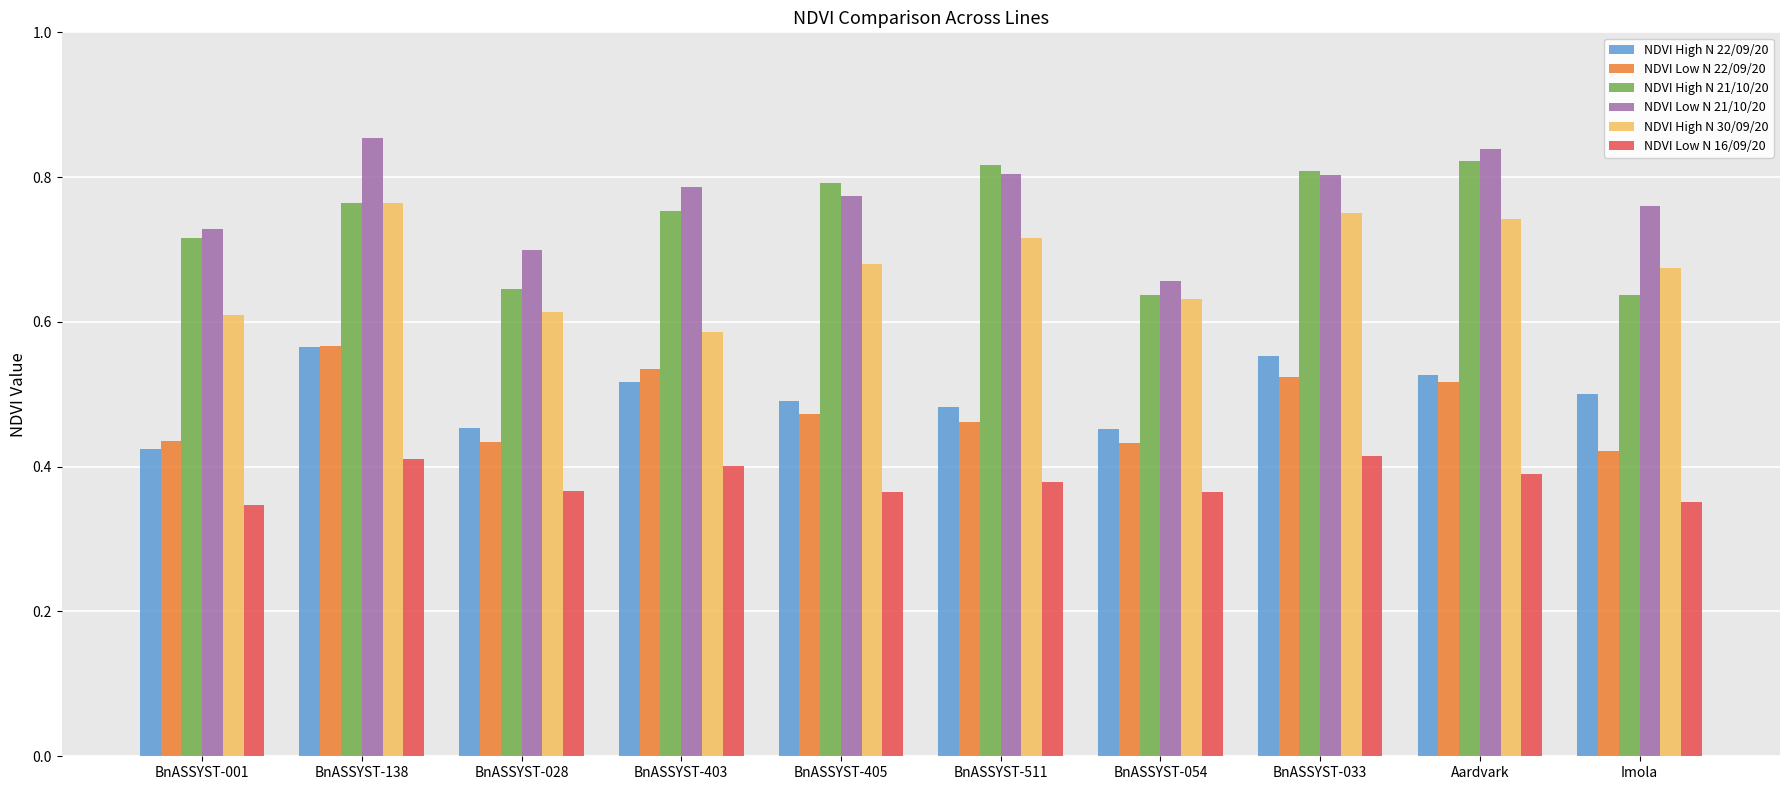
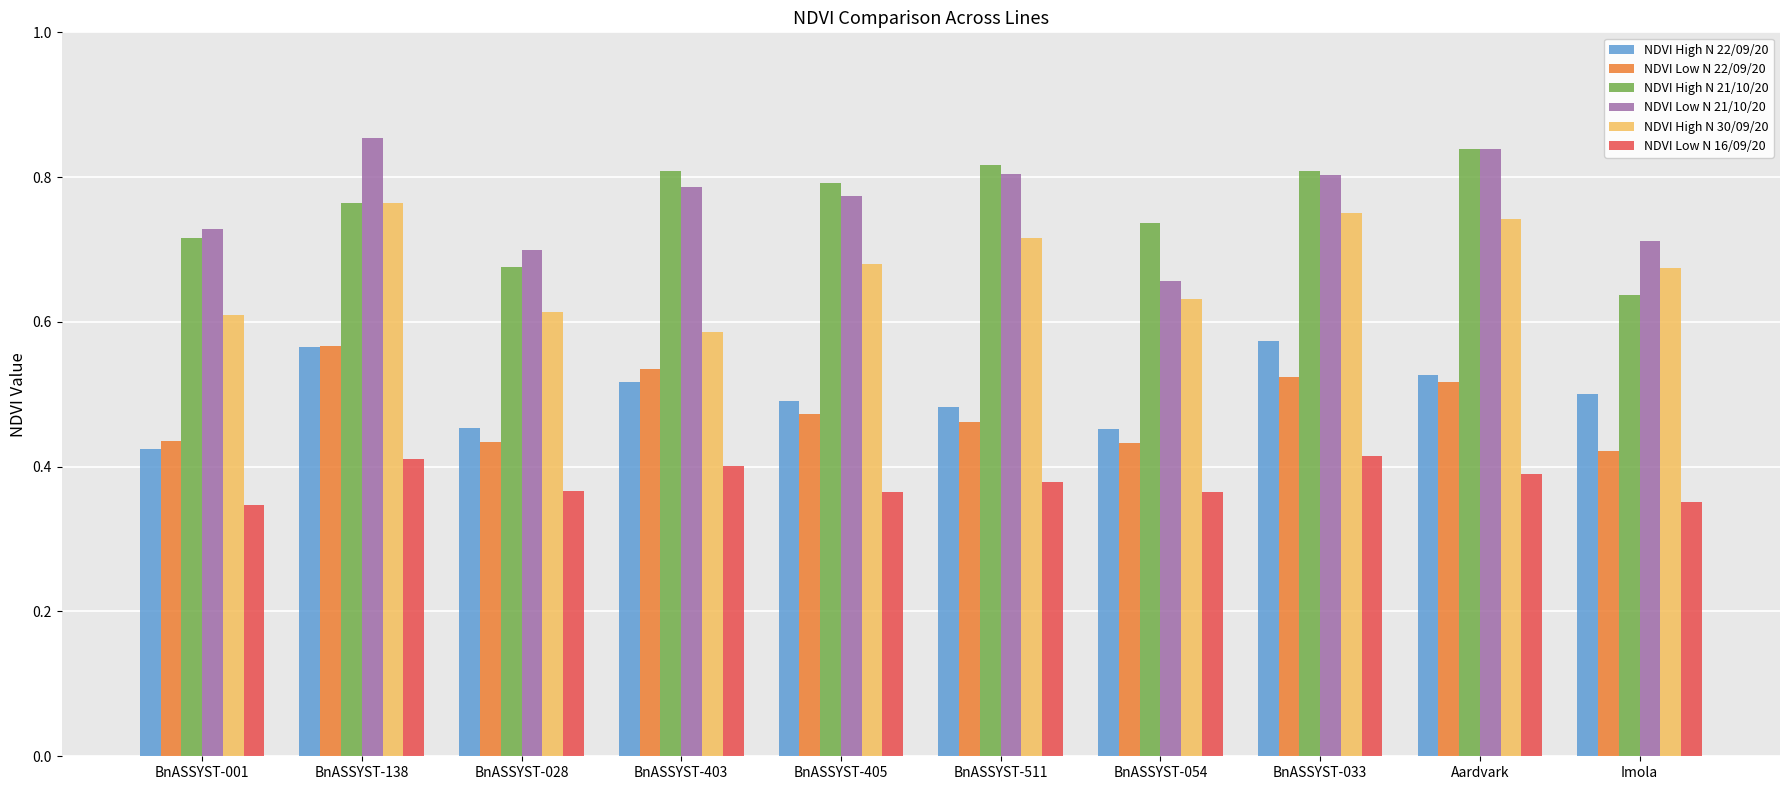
  {
    "NDVI High N 22/09/20": {
      "BnASSYST-001": 0.43,
      "BnASSYST-138": 0.56,
      "BnASSYST-028": 0.45,
      "BnASSYST-403": 0.52,
      "BnASSYST-405": 0.49,
      "BnASSYST-511": 0.48,
      "BnASSYST-054": 0.45,
-     "BnASSYST-033": 0.55,
+     "BnASSYST-033": 0.57,
      "Aardvark": 0.53,
      "Imola": 0.50
    },
    "NDVI High N 21/10/20": {
      "BnASSYST-001": 0.72,
      "BnASSYST-138": 0.76,
-     "BnASSYST-028": 0.65,
-     "BnASSYST-403": 0.75,
+     "BnASSYST-028": 0.68,
+     "BnASSYST-403": 0.81,
      "BnASSYST-405": 0.79,
      "BnASSYST-511": 0.82,
-     "BnASSYST-054": 0.64,
+     "BnASSYST-054": 0.74,
      "BnASSYST-033": 0.81,
-     "Aardvark": 0.82,
+     "Aardvark": 0.84,
      "Imola": 0.64
    },
    "NDVI Low N 21/10/20": {
      "BnASSYST-001": 0.73,
      "BnASSYST-138": 0.85,
      "BnASSYST-028": 0.70,
      "BnASSYST-403": 0.79,
      "BnASSYST-405": 0.77,
      "BnASSYST-511": 0.80,
      "BnASSYST-054": 0.66,
      "BnASSYST-033": 0.80,
      "Aardvark": 0.84,
-     "Imola": 0.76
+     "Imola": 0.71
    },
    "NDVI High N 30/09/20": {
      "BnASSYST-001": 0.61,
      "BnASSYST-138": 0.76,
      "BnASSYST-028": 0.61,
      "BnASSYST-403": 0.59,
      "BnASSYST-405": 0.68,
      "BnASSYST-511": 0.72,
      "BnASSYST-054": 0.63,
      "BnASSYST-033": 0.75,
      "Aardvark": 0.74,
      "Imola": 0.67
    }
  }
